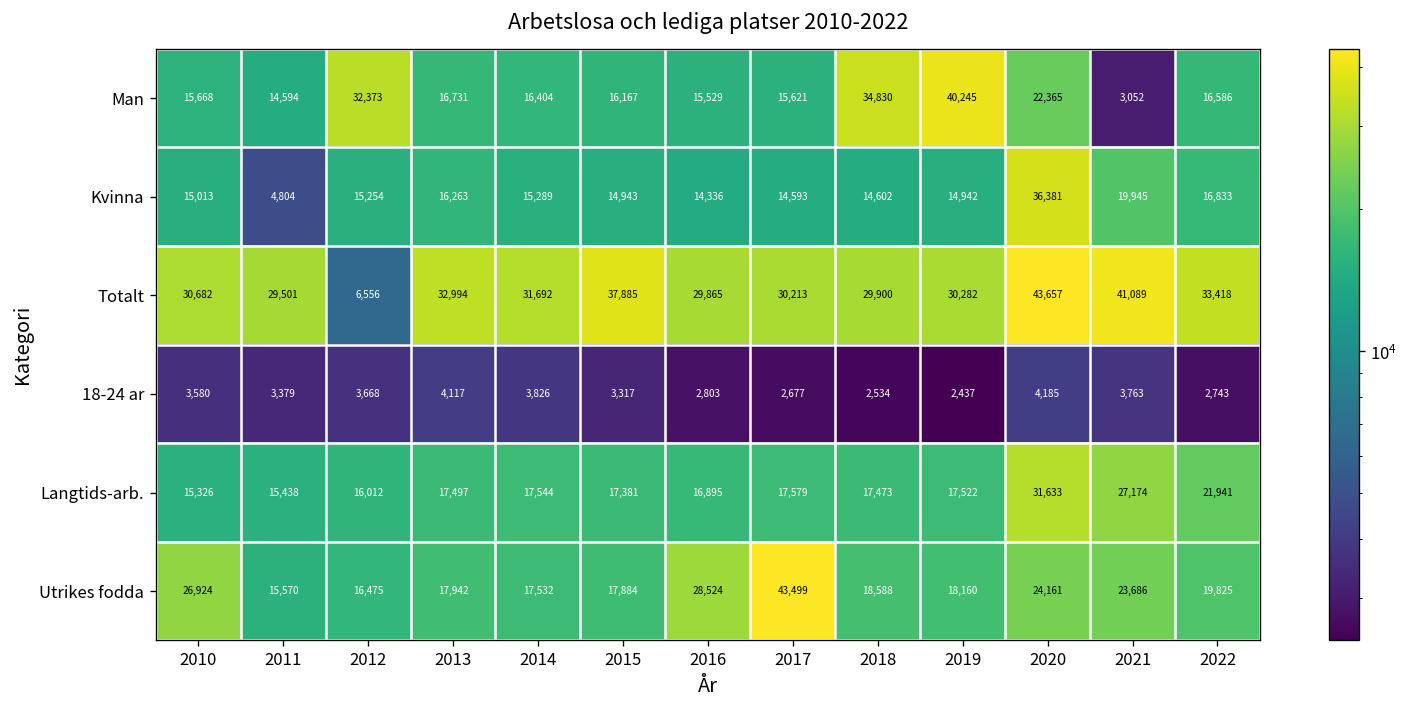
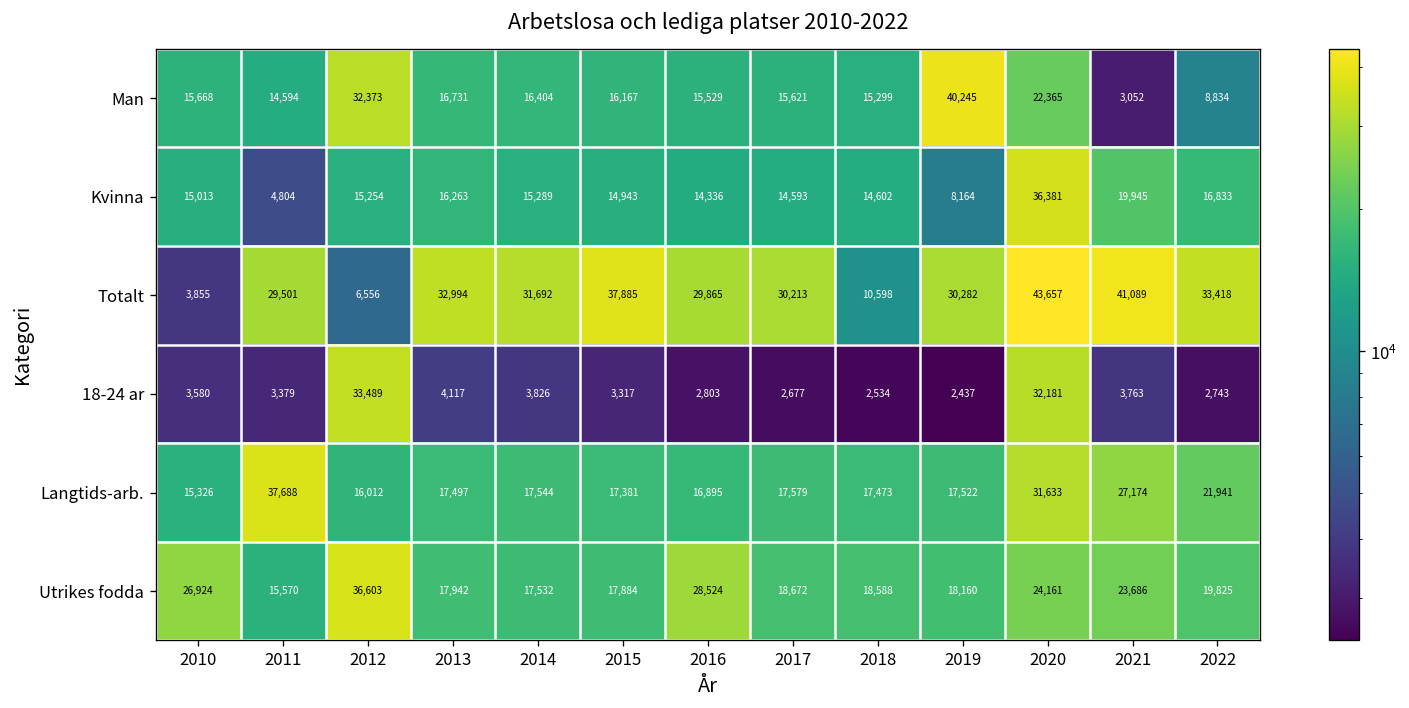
  {
    "Man": {
      "2010": "15,668",
      "2011": "14,594",
      "2012": "32,373",
      "2013": "16,731",
      "2014": "16,404",
      "2015": "16,167",
      "2016": "15,529",
      "2017": "15,621",
-     "2018": "34,830",
+     "2018": "15,299",
      "2019": "40,245",
      "2020": "22,365",
      "2021": "3,052",
-     "2022": "16,586"
+     "2022": "8,834"
    },
    "Kvinna": {
      "2010": "15,013",
      "2011": "4,804",
      "2012": "15,254",
      "2013": "16,263",
      "2014": "15,289",
      "2015": "14,943",
      "2016": "14,336",
      "2017": "14,593",
      "2018": "14,602",
-     "2019": "14,942",
+     "2019": "8,164",
      "2020": "36,381",
      "2021": "19,945",
      "2022": "16,833"
    },
    "Totalt": {
-     "2010": "30,682",
+     "2010": "3,855",
      "2011": "29,501",
      "2012": "6,556",
      "2013": "32,994",
      "2014": "31,692",
      "2015": "37,885",
      "2016": "29,865",
      "2017": "30,213",
-     "2018": "29,900",
+     "2018": "10,598",
      "2019": "30,282",
      "2020": "43,657",
      "2021": "41,089",
      "2022": "33,418"
    },
    "18-24 ar": {
      "2010": "3,580",
      "2011": "3,379",
-     "2012": "3,668",
+     "2012": "33,489",
      "2013": "4,117",
      "2014": "3,826",
      "2015": "3,317",
      "2016": "2,803",
      "2017": "2,677",
      "2018": "2,534",
      "2019": "2,437",
-     "2020": "4,185",
+     "2020": "32,181",
      "2021": "3,763",
      "2022": "2,743"
    },
    "Langtids-arb.": {
      "2010": "15,326",
-     "2011": "15,438",
+     "2011": "37,688",
      "2012": "16,012",
      "2013": "17,497",
      "2014": "17,544",
      "2015": "17,381",
      "2016": "16,895",
      "2017": "17,579",
      "2018": "17,473",
      "2019": "17,522",
      "2020": "31,633",
      "2021": "27,174",
      "2022": "21,941"
    },
    "Utrikes fodda": {
      "2010": "26,924",
      "2011": "15,570",
-     "2012": "16,475",
+     "2012": "36,603",
      "2013": "17,942",
      "2014": "17,532",
      "2015": "17,884",
      "2016": "28,524",
-     "2017": "43,499",
+     "2017": "18,672",
      "2018": "18,588",
      "2019": "18,160",
      "2020": "24,161",
      "2021": "23,686",
      "2022": "19,825"
    }
  }
